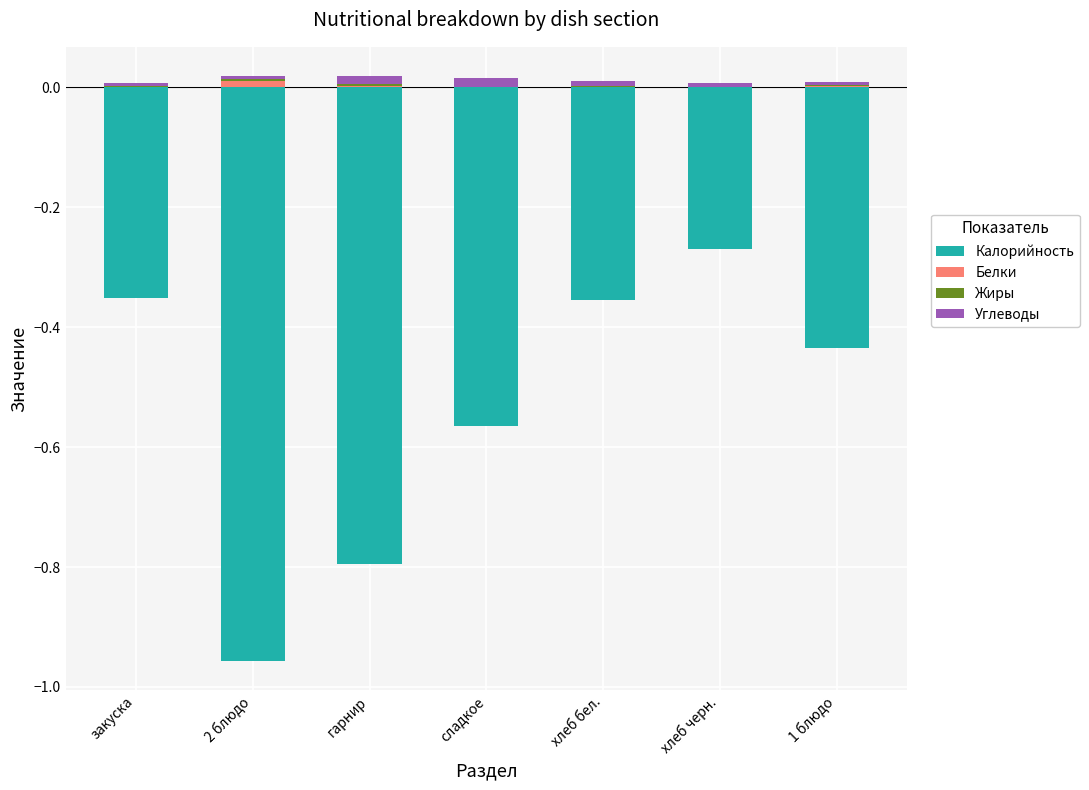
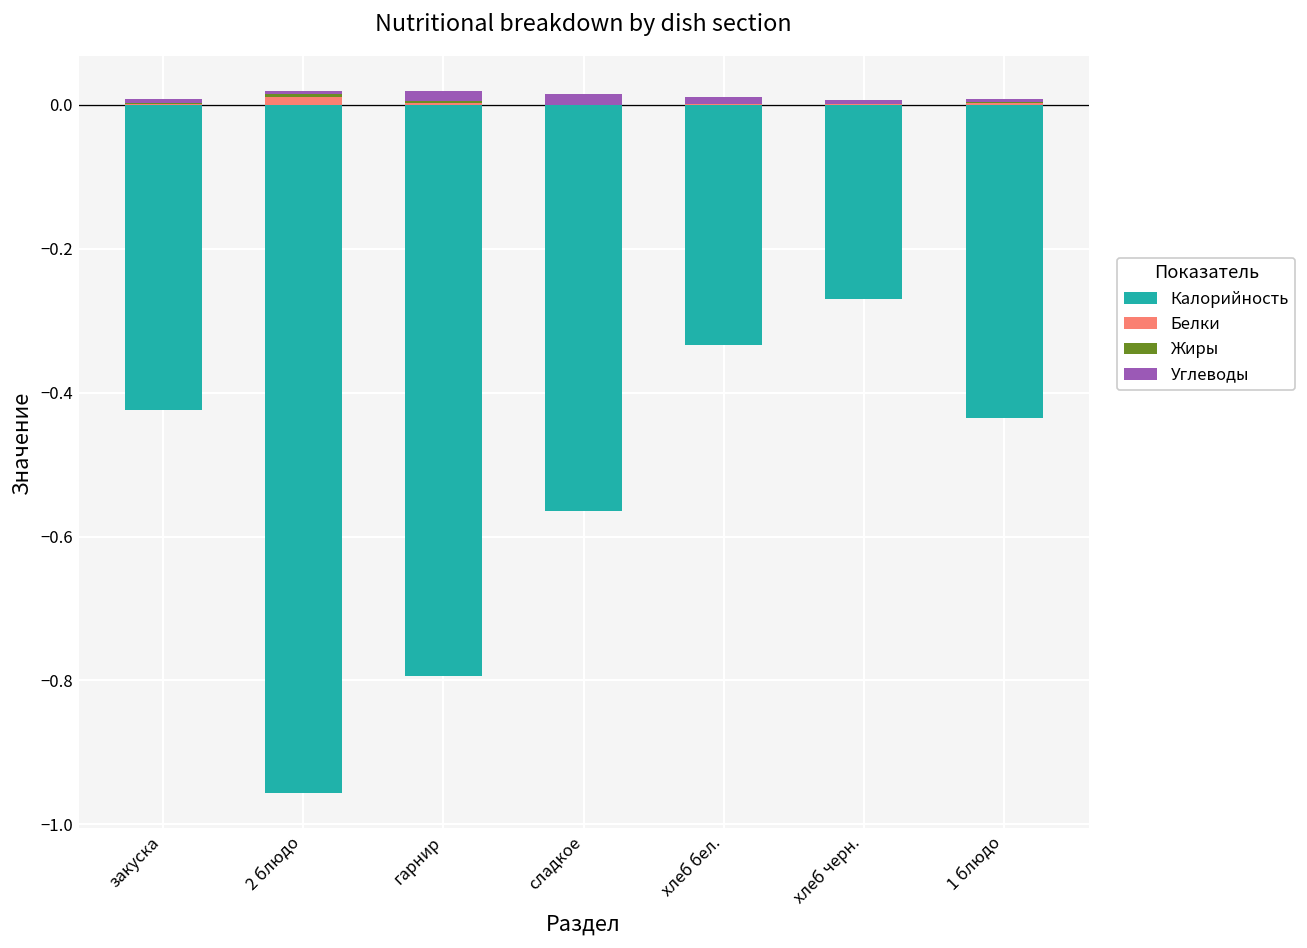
  {
    "Калорийность": {
-     "закуска": -0.35,
+     "закуска": -0.42,
      "2 блюдо": -0.96,
      "гарнир": -0.79,
      "сладкое": -0.57,
-     "хлеб бел.": -0.36,
+     "хлеб бел.": -0.33,
      "хлеб черн.": -0.27,
      "1 блюдо": -0.44
    },
    "Белки": {
      "2 блюдо": 0.01,
      "сладкое": 0.00
    },
    "Жиры": {
      "2 блюдо": 0.00
    },
    "Углеводы": {
      "закуска": 0.01,
      "гарнир": 0.01,
      "сладкое": 0.01,
      "хлеб бел.": 0.01,
      "хлеб черн.": 0.01,
      "1 блюдо": 0.00
    }
  }
